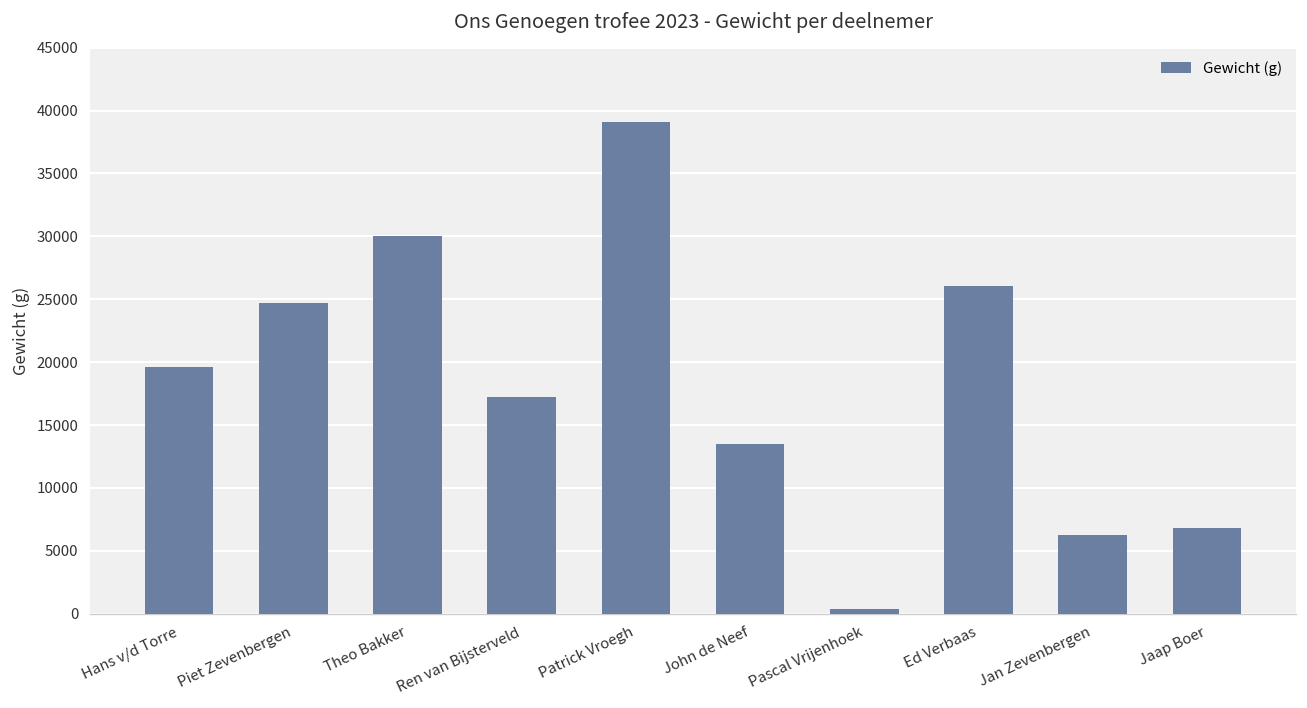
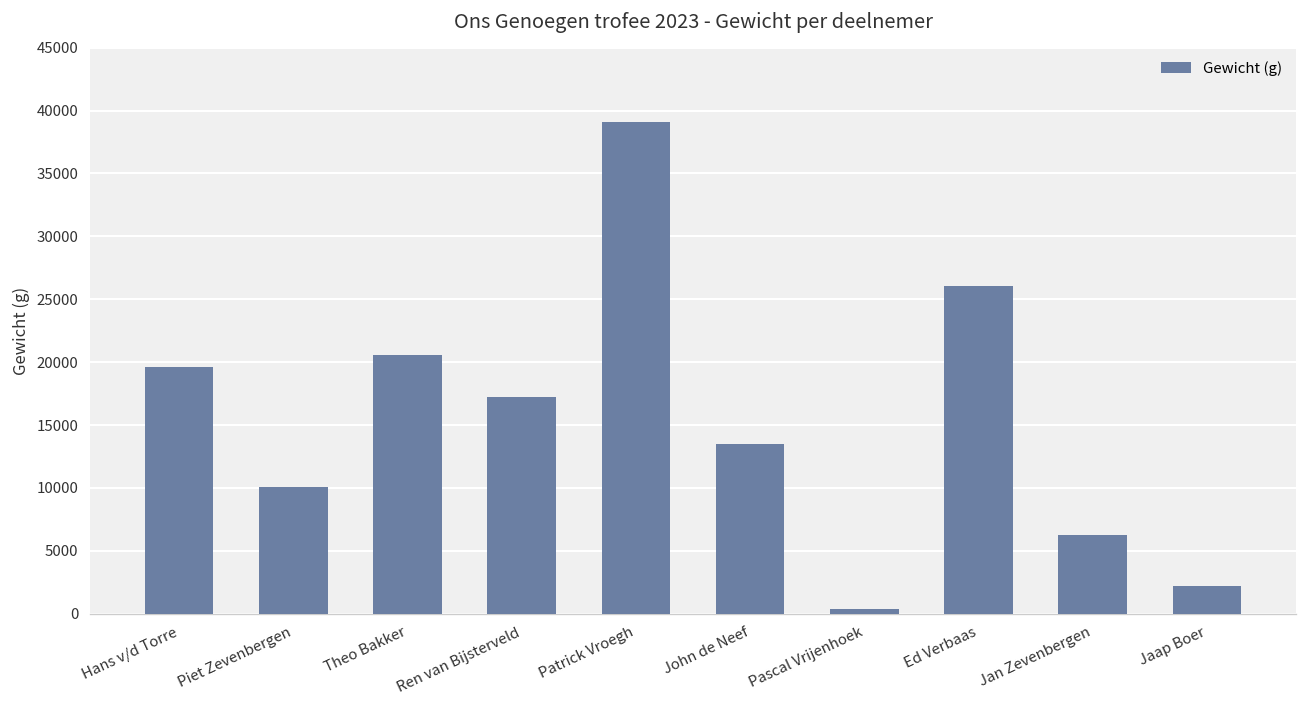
  {
    "Hans v/d Torre": 19600,
-   "Piet Zevenbergen": 24700,
-   "Theo Bakker": 30100,
+   "Piet Zevenbergen": 10100,
+   "Theo Bakker": 20600,
    "Ren van Bijsterveld": 17200,
    "Patrick Vroegh": 39100,
    "John de Neef": 13500,
    "Pascal Vrijenhoek": 400,
    "Ed Verbaas": 26100,
    "Jan Zevenbergen": 6200,
-   "Jaap Boer": 6900
+   "Jaap Boer": 2200
  }
